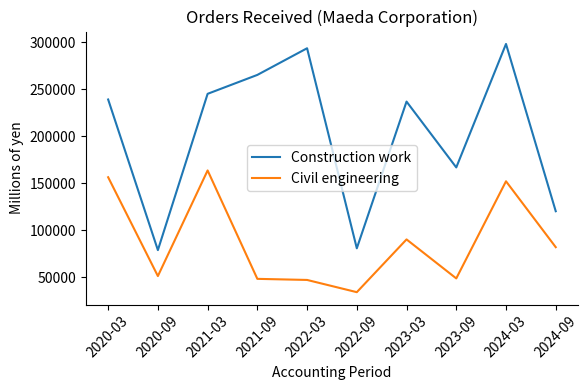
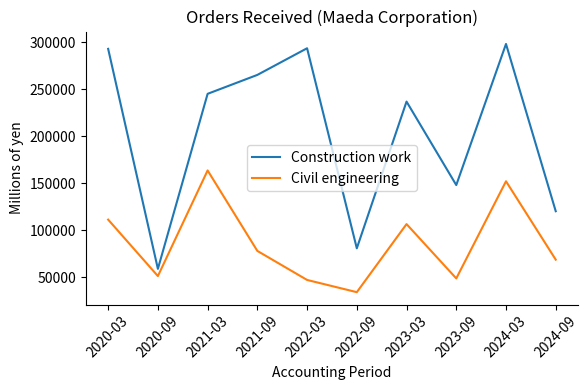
  {
    "Construction work": {
-     "2020-03": 240000,
-     "2020-09": 80000,
+     "2020-03": 290000,
+     "2020-09": 60000,
      "2021-03": 250000,
      "2021-09": 270000,
      "2022-03": 290000,
      "2022-09": 80000,
      "2023-03": 240000,
-     "2023-09": 170000,
+     "2023-09": 150000,
      "2024-03": 300000,
      "2024-09": 120000
    },
    "Civil engineering": {
-     "2020-03": 160000,
+     "2020-03": 110000,
      "2020-09": 50000,
      "2021-03": 160000,
-     "2021-09": 50000,
+     "2021-09": 80000,
      "2022-03": 50000,
      "2022-09": 30000,
-     "2023-03": 90000,
+     "2023-03": 110000,
      "2023-09": 50000,
      "2024-03": 150000,
-     "2024-09": 80000
+     "2024-09": 70000
    }
  }
